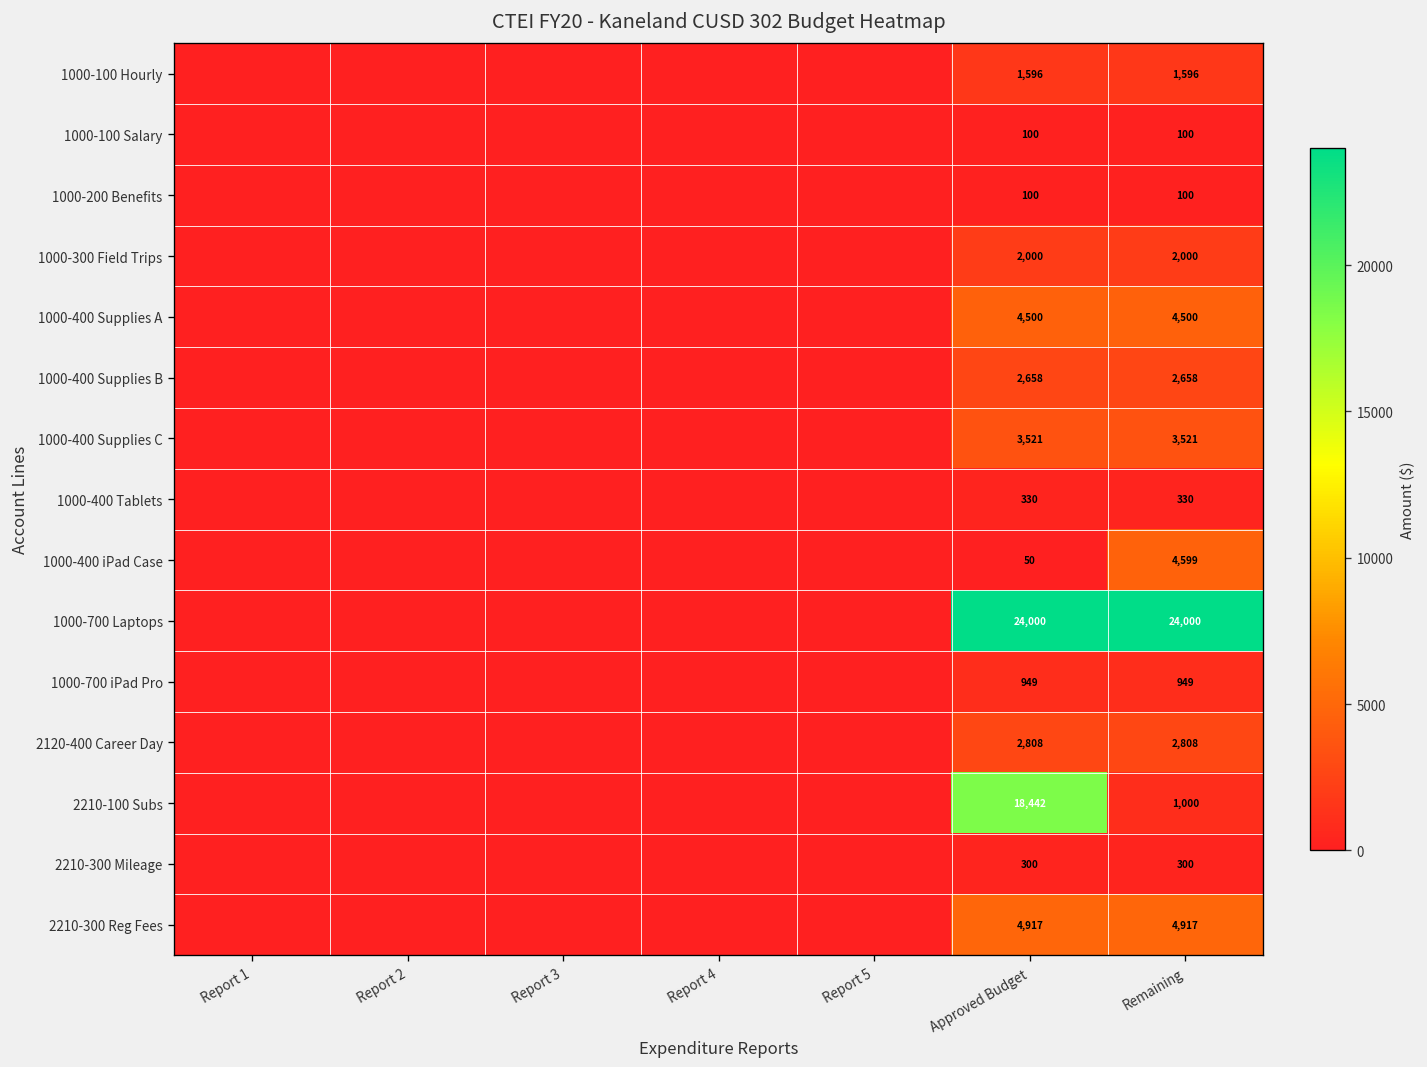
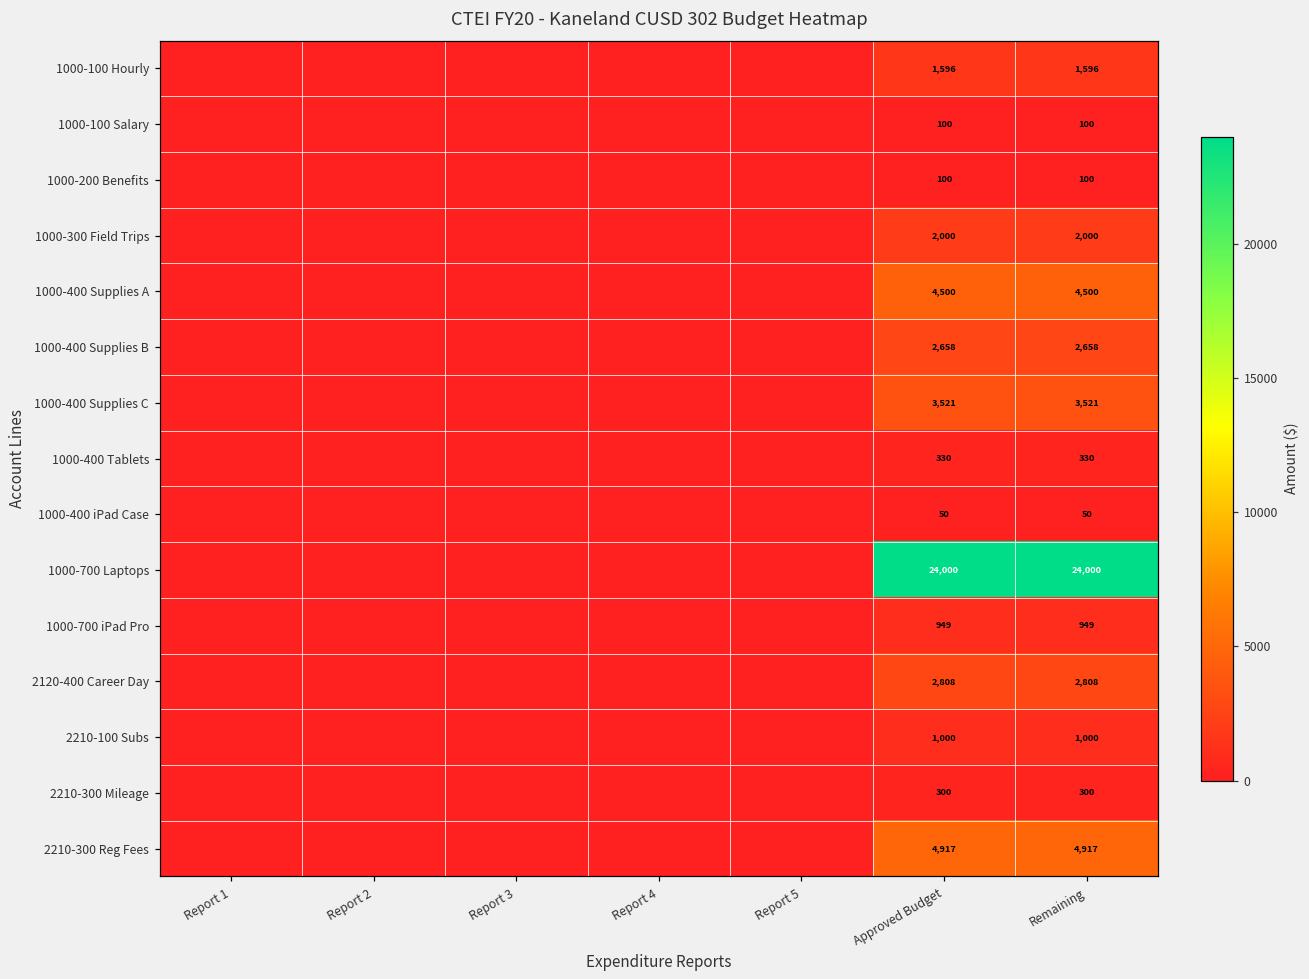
  {
    "1000-100 Hourly": {
      "Approved Budget": "1,596",
      "Remaining": "1,596"
    },
    "1000-100 Salary": {
      "Approved Budget": "100",
      "Remaining": "100"
    },
    "1000-200 Benefits": {
      "Approved Budget": "100",
      "Remaining": "100"
    },
    "1000-300 Field Trips": {
      "Approved Budget": "2,000",
      "Remaining": "2,000"
    },
    "1000-400 Supplies A": {
      "Approved Budget": "4,500",
      "Remaining": "4,500"
    },
    "1000-400 Supplies B": {
      "Approved Budget": "2,658",
      "Remaining": "2,658"
    },
    "1000-400 Supplies C": {
      "Approved Budget": "3,521",
      "Remaining": "3,521"
    },
    "1000-400 Tablets": {
      "Approved Budget": "330",
      "Remaining": "330"
    },
    "1000-400 iPad Case": {
      "Approved Budget": "50",
-     "Remaining": "4,599"
+     "Remaining": "50"
    },
    "1000-700 Laptops": {
      "Approved Budget": "24,000",
      "Remaining": "24,000"
    },
    "1000-700 iPad Pro": {
      "Approved Budget": "949",
      "Remaining": "949"
    },
    "2120-400 Career Day": {
      "Approved Budget": "2,808",
      "Remaining": "2,808"
    },
    "2210-100 Subs": {
-     "Approved Budget": "18,442",
+     "Approved Budget": "1,000",
      "Remaining": "1,000"
    },
    "2210-300 Mileage": {
      "Approved Budget": "300",
      "Remaining": "300"
    },
    "2210-300 Reg Fees": {
      "Approved Budget": "4,917",
      "Remaining": "4,917"
    }
  }
